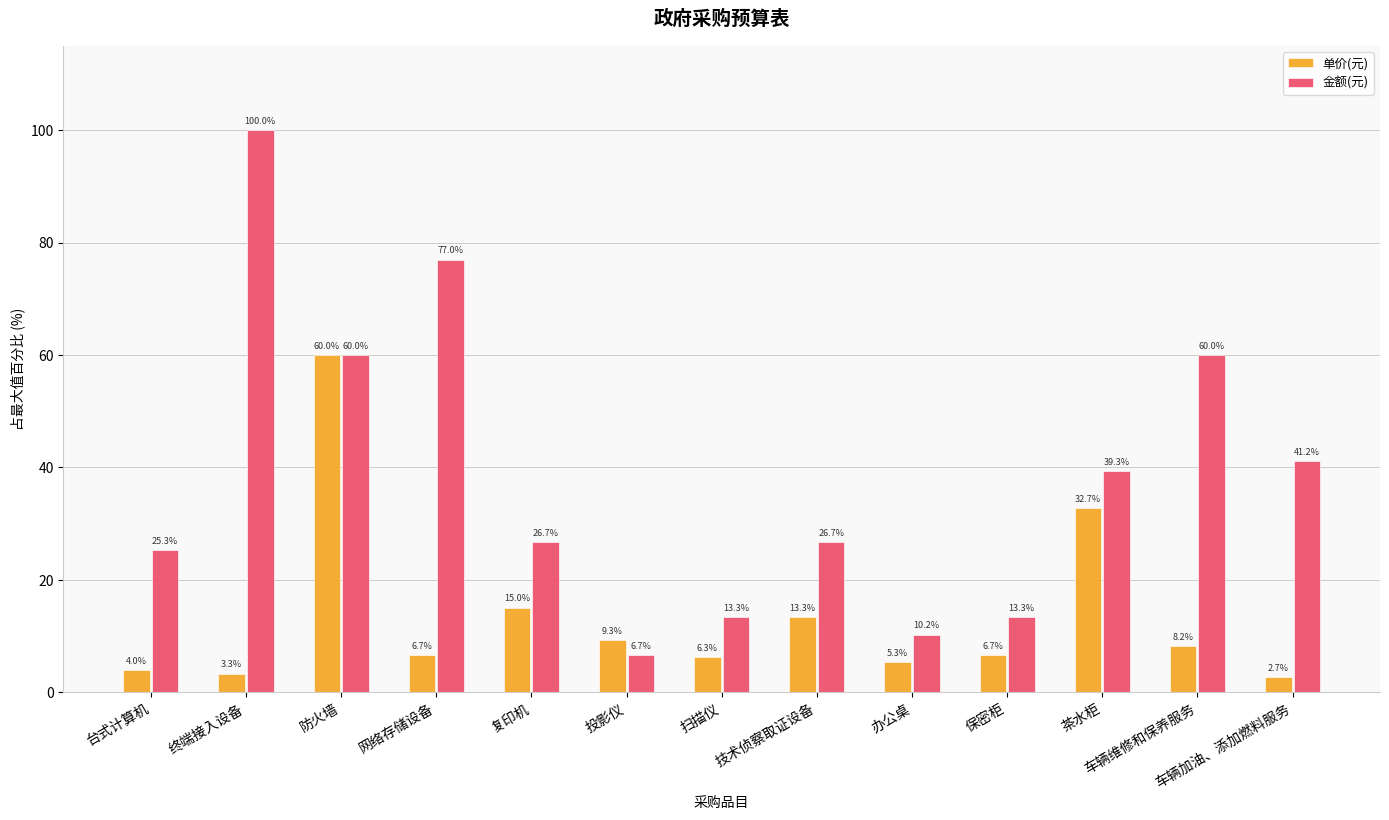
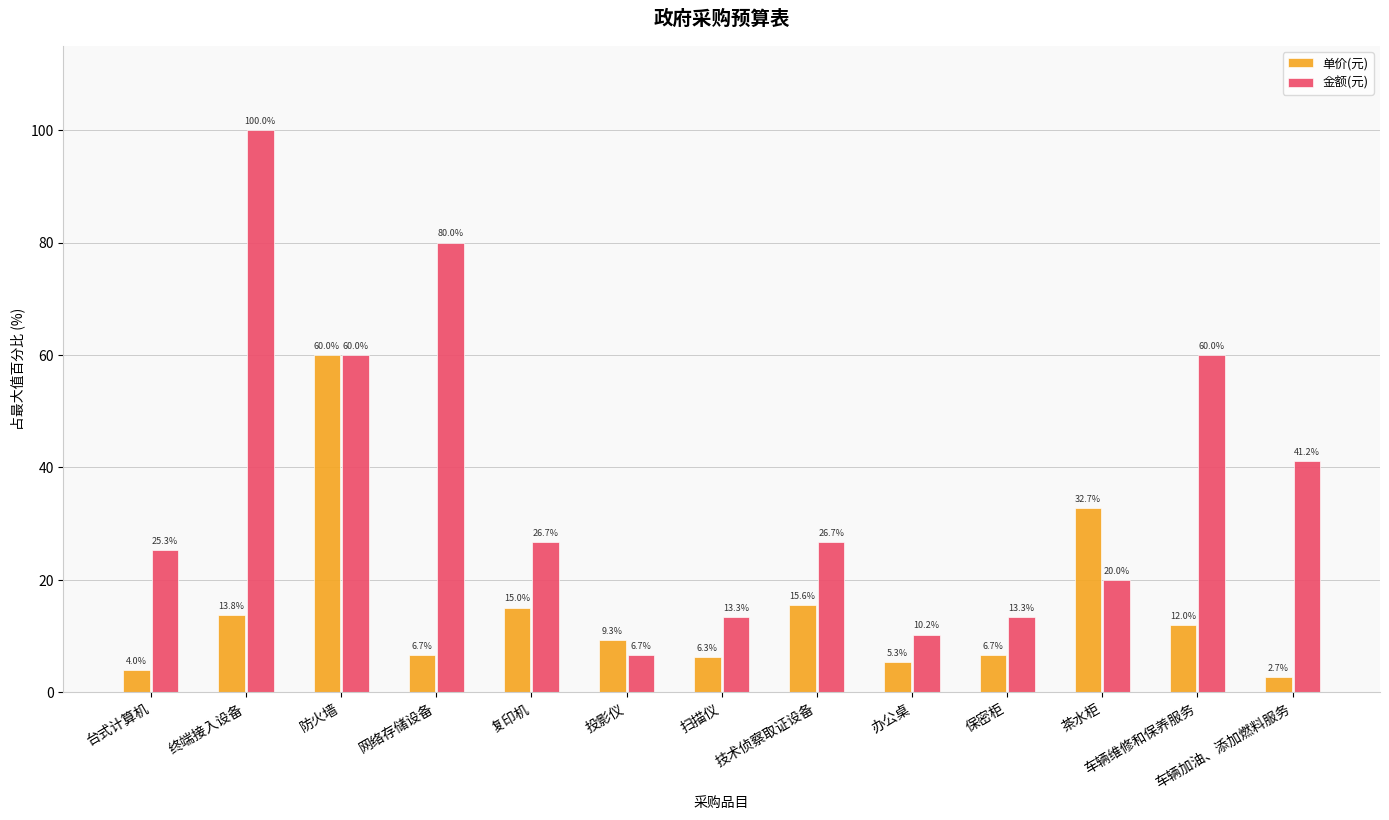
  {
    "单价(元)": {
      "台式计算机": "4.0%",
-     "终端接入设备": "3.3%",
+     "终端接入设备": "13.8%",
      "防火墙": "60.0%",
      "网络存储设备": "6.7%",
      "复印机": "15.0%",
      "投影仪": "9.3%",
      "扫描仪": "6.3%",
-     "技术侦察取证设备": "13.3%",
+     "技术侦察取证设备": "15.6%",
      "办公桌": "5.3%",
      "保密柜": "6.7%",
      "茶水柜": "32.7%",
-     "车辆维修和保养服务": "8.2%",
+     "车辆维修和保养服务": "12.0%",
      "车辆加油、添加燃料服务": "2.7%"
    },
    "金额(元)": {
      "台式计算机": "25.3%",
      "终端接入设备": "100.0%",
      "防火墙": "60.0%",
-     "网络存储设备": "77.0%",
+     "网络存储设备": "80.0%",
      "复印机": "26.7%",
      "投影仪": "6.7%",
      "扫描仪": "13.3%",
      "技术侦察取证设备": "26.7%",
      "办公桌": "10.2%",
      "保密柜": "13.3%",
-     "茶水柜": "39.3%",
+     "茶水柜": "20.0%",
      "车辆维修和保养服务": "60.0%",
      "车辆加油、添加燃料服务": "41.2%"
    }
  }
